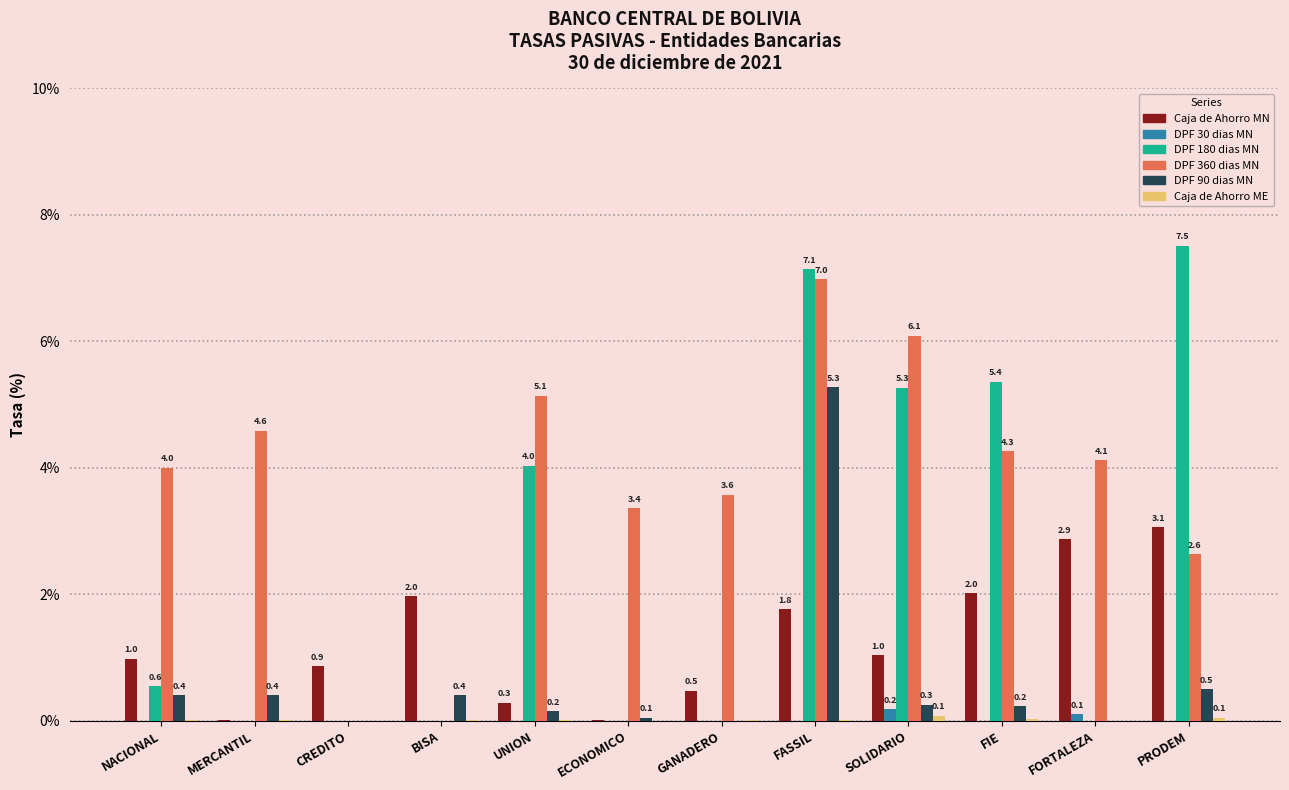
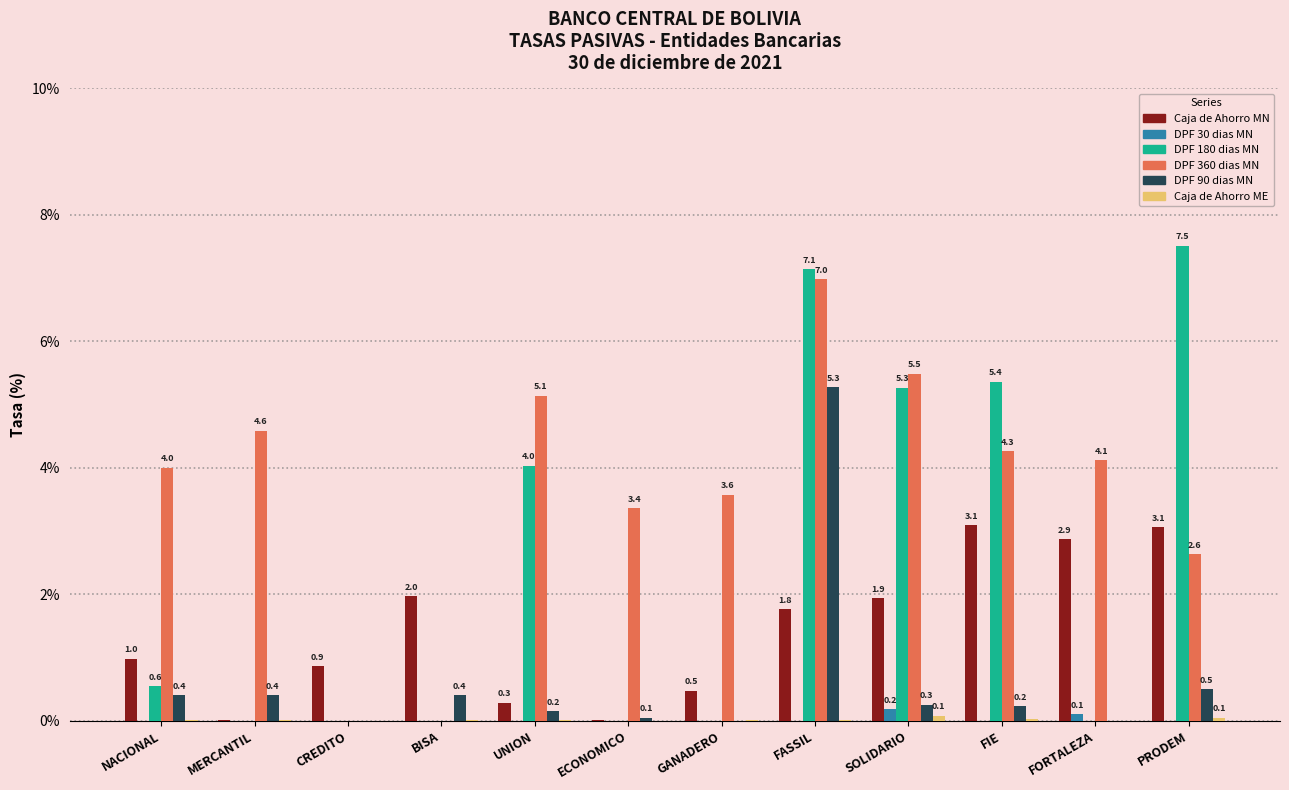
  {
    "Caja de Ahorro MN": {
      "NACIONAL": 1.0,
      "CREDITO": 0.9,
      "BISA": 2.0,
      "UNION": 0.3,
      "GANADERO": 0.5,
      "FASSIL": 1.8,
-     "SOLIDARIO": 1.0,
-     "FIE": 2.0,
+     "SOLIDARIO": 1.9,
+     "FIE": 3.1,
      "FORTALEZA": 2.9,
      "PRODEM": 3.1
    },
    "DPF 30 dias MN": {
      "SOLIDARIO": 0.2,
      "FORTALEZA": 0.1
    },
    "DPF 180 dias MN": {
      "NACIONAL": 0.6,
      "UNION": 4.0,
      "FASSIL": 7.1,
      "SOLIDARIO": 5.3,
      "FIE": 5.4,
      "PRODEM": 7.5
    },
    "DPF 360 dias MN": {
      "NACIONAL": 4.0,
      "MERCANTIL": 4.6,
      "UNION": 5.1,
      "ECONOMICO": 3.4,
      "GANADERO": 3.6,
      "FASSIL": 7.0,
-     "SOLIDARIO": 6.1,
+     "SOLIDARIO": 5.5,
      "FIE": 4.3,
      "FORTALEZA": 4.1,
      "PRODEM": 2.6
    },
    "DPF 90 dias MN": {
      "NACIONAL": 0.4,
      "MERCANTIL": 0.4,
      "BISA": 0.4,
      "UNION": 0.2,
      "ECONOMICO": 0.1,
      "FASSIL": 5.3,
      "SOLIDARIO": 0.3,
      "FIE": 0.2,
      "PRODEM": 0.5
    },
    "Caja de Ahorro ME": {
      "SOLIDARIO": 0.1,
      "PRODEM": 0.1
    }
  }
